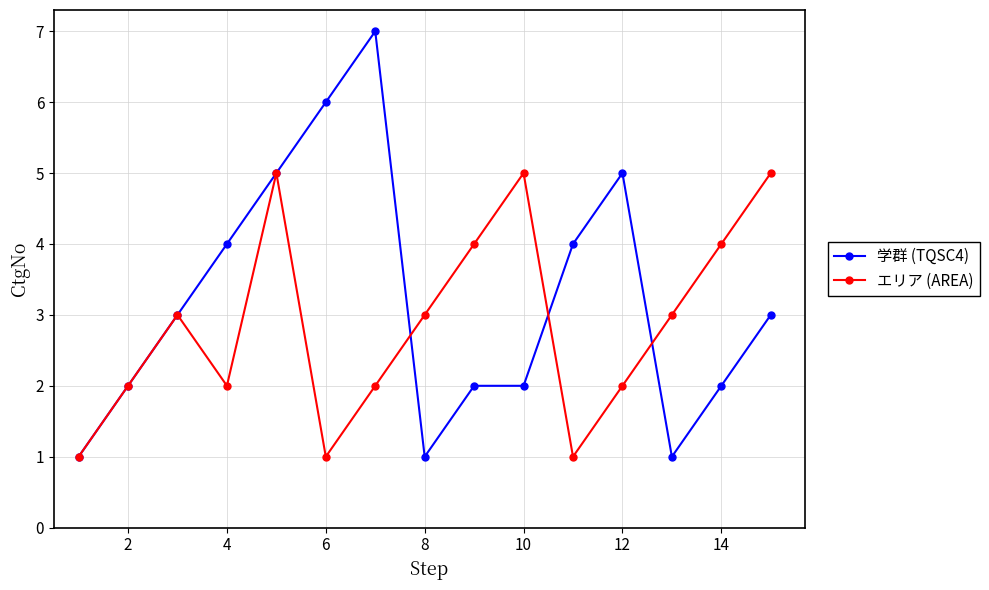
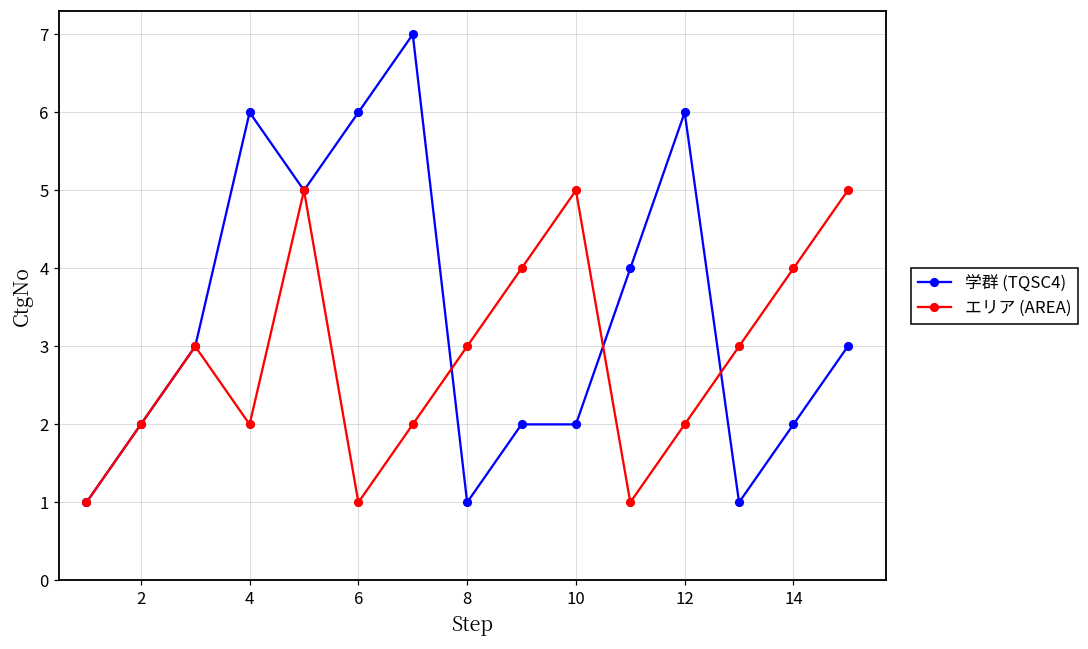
  {
    "学群 (TQSC4)": {
-     "4": 4,
+     "4": 6,
      "6": 6,
      "8": 1,
      "10": 2,
-     "12": 5,
+     "12": 6,
      "14": 2
    },
    "エリア (AREA)": {
      "4": 2,
      "6": 1,
      "8": 3,
      "10": 5,
      "12": 2,
      "14": 4
    }
  }
